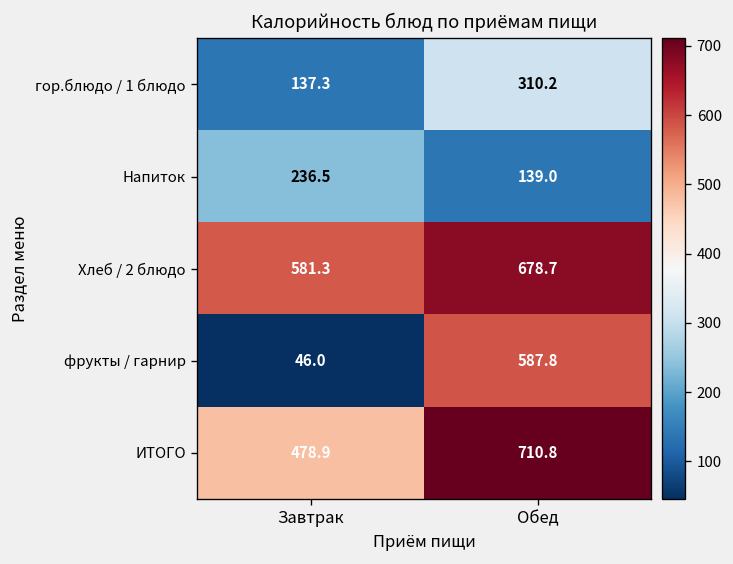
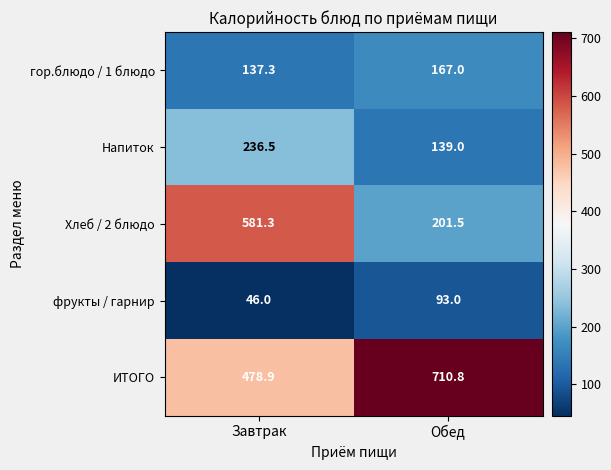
  {
    "гор.блюдо / 1 блюдо": {
      "Завтрак": 137.3,
-     "Обед": 310.2
+     "Обед": 167.0
    },
    "Напиток": {
      "Завтрак": 236.5,
      "Обед": 139.0
    },
    "Хлеб / 2 блюдо": {
      "Завтрак": 581.3,
-     "Обед": 678.7
+     "Обед": 201.5
    },
    "фрукты / гарнир": {
      "Завтрак": 46.0,
-     "Обед": 587.8
+     "Обед": 93.0
    },
    "ИТОГО": {
      "Завтрак": 478.9,
      "Обед": 710.8
    }
  }
